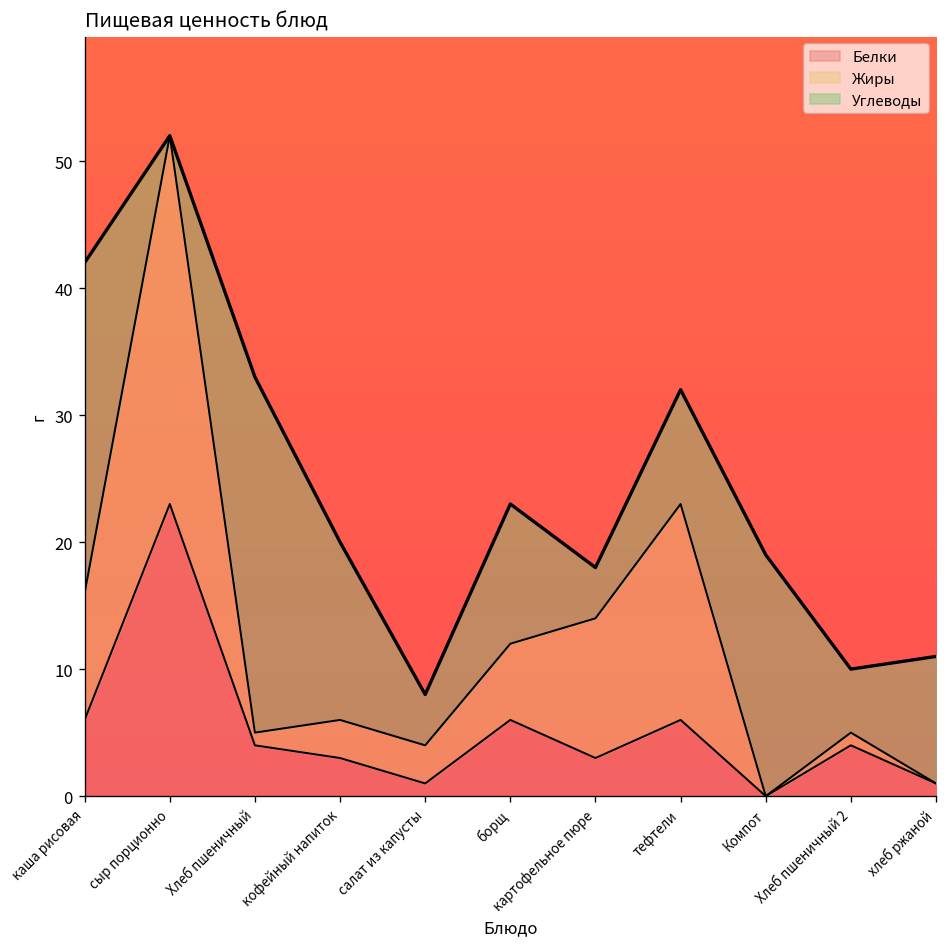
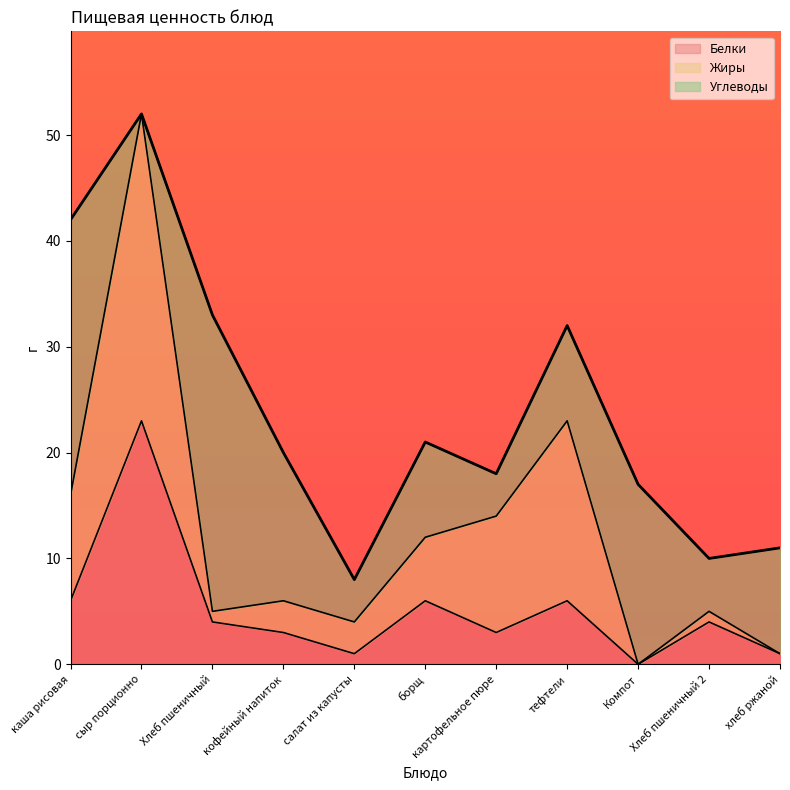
  {
    "Углеводы": {
      "каша рисовая": 26,
      "Хлеб пшеничный": 28,
      "кофейный напиток": 14,
      "салат из капусты": 4,
-     "борщ": 11,
+     "борщ": 9,
      "картофельное пюре": 4,
      "тефтели": 9,
-     "Компот": 19,
+     "Компот": 17,
      "Хлеб пшеничный 2": 5,
      "хлеб ржаной": 10
    }
  }
